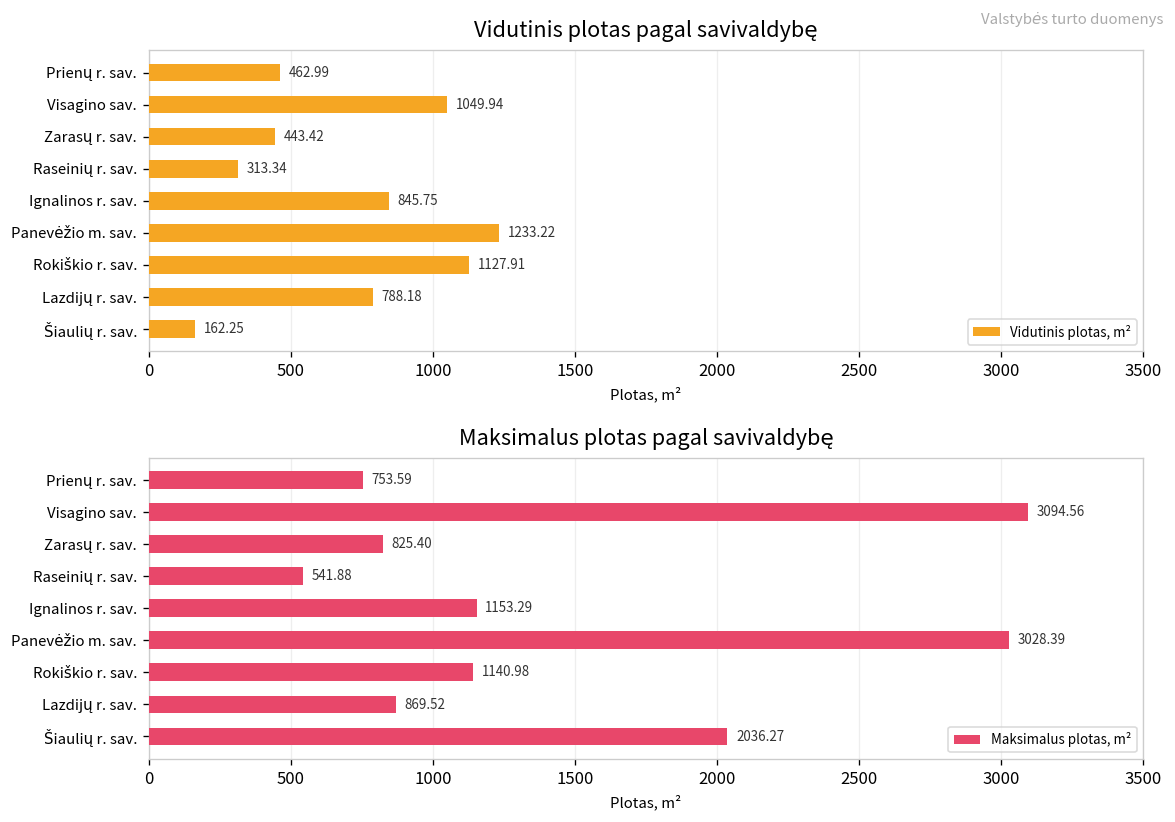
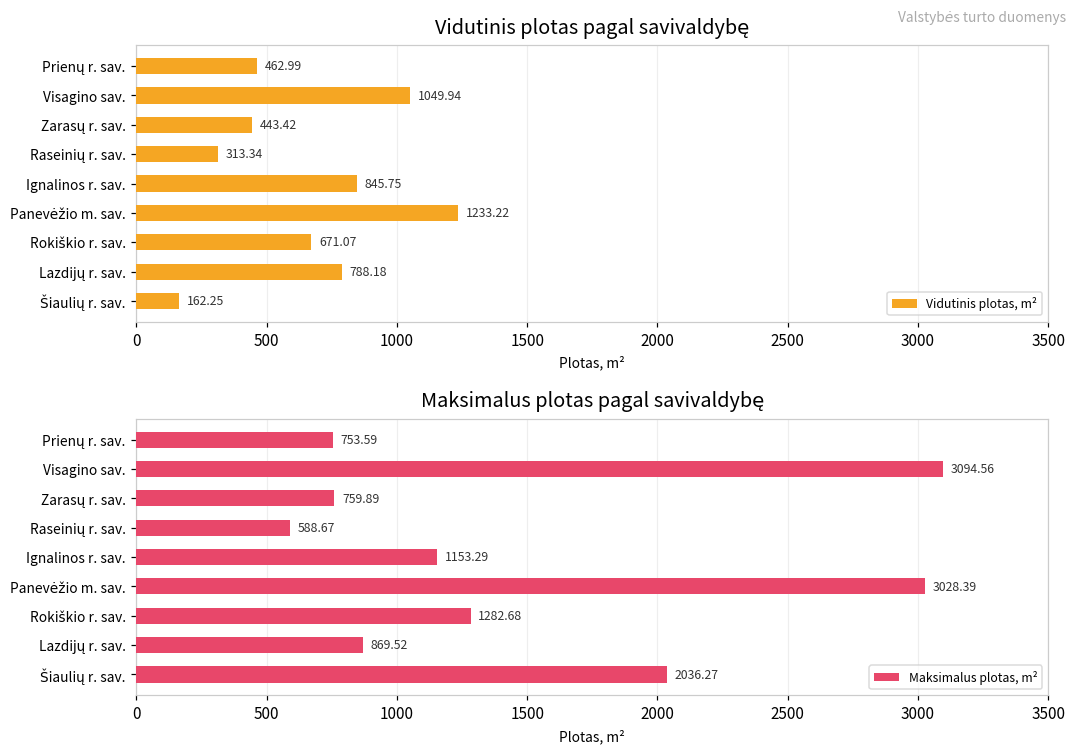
  {
    "Vidutinis plotas pagal savivaldybę": {
      "Prienų r. sav.": 462.99,
      "Visagino sav.": 1049.94,
      "Zarasų r. sav.": 443.42,
      "Raseinių r. sav.": 313.34,
      "Ignalinos r. sav.": 845.75,
      "Panevėžio m. sav.": 1233.22,
-     "Rokiškio r. sav.": 1127.91,
+     "Rokiškio r. sav.": 671.07,
      "Lazdijų r. sav.": 788.18,
      "Šiaulių r. sav.": 162.25
    },
    "Maksimalus plotas pagal savivaldybę": {
      "Prienų r. sav.": 753.59,
      "Visagino sav.": 3094.56,
-     "Zarasų r. sav.": 825.40,
-     "Raseinių r. sav.": 541.88,
+     "Zarasų r. sav.": 759.89,
+     "Raseinių r. sav.": 588.67,
      "Ignalinos r. sav.": 1153.29,
      "Panevėžio m. sav.": 3028.39,
-     "Rokiškio r. sav.": 1140.98,
+     "Rokiškio r. sav.": 1282.68,
      "Lazdijų r. sav.": 869.52,
      "Šiaulių r. sav.": 2036.27
    }
  }
